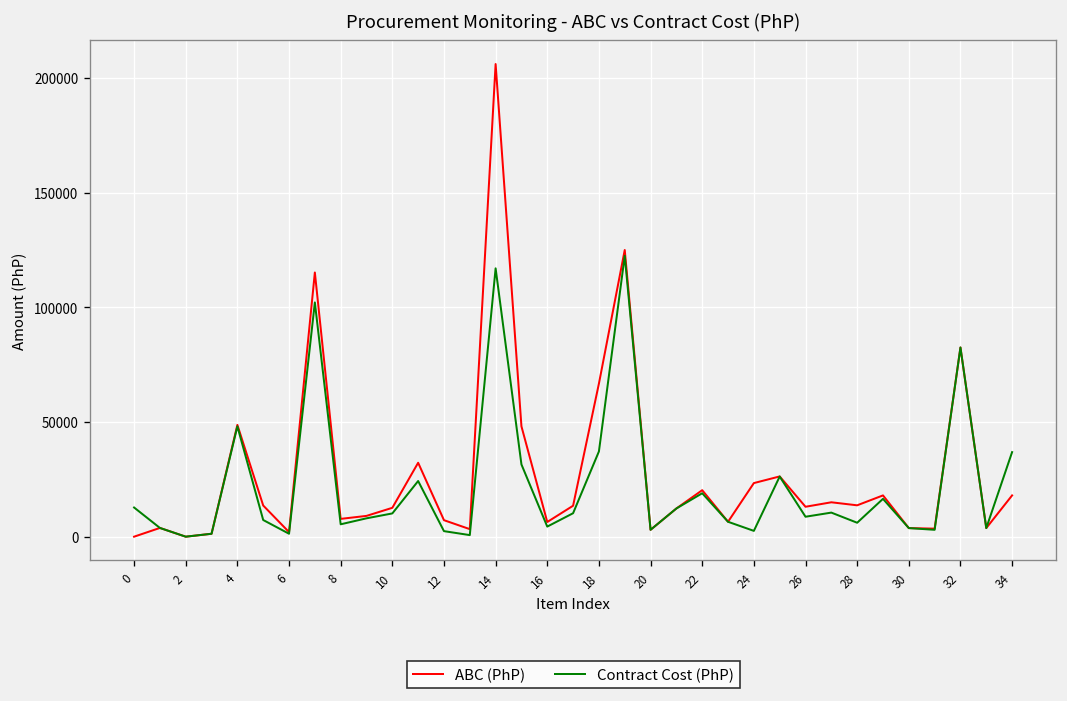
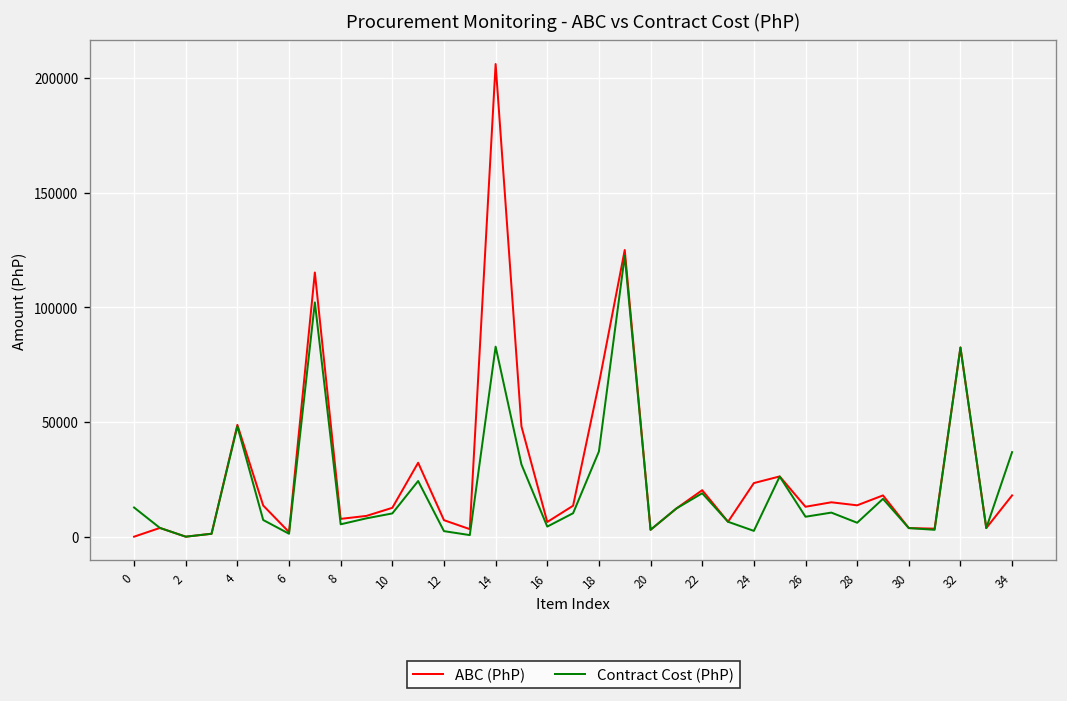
  {
    "ABC (PhP)": {
      "0": 0,
      "8": 8000,
      "10": 13000,
      "12": 7000,
      "14": 206000,
      "16": 6000,
      "18": 67000,
      "24": 23000,
      "26": 13000,
      "28": 14000,
      "34": 18000
    },
    "Contract Cost (PhP)": {
      "0": 13000,
      "8": 5000,
      "10": 10000,
      "12": 2000,
-     "14": 117000,
+     "14": 83000,
      "16": 4000,
      "18": 37000,
      "24": 3000,
      "26": 9000,
      "28": 6000,
      "34": 37000
    }
  }
